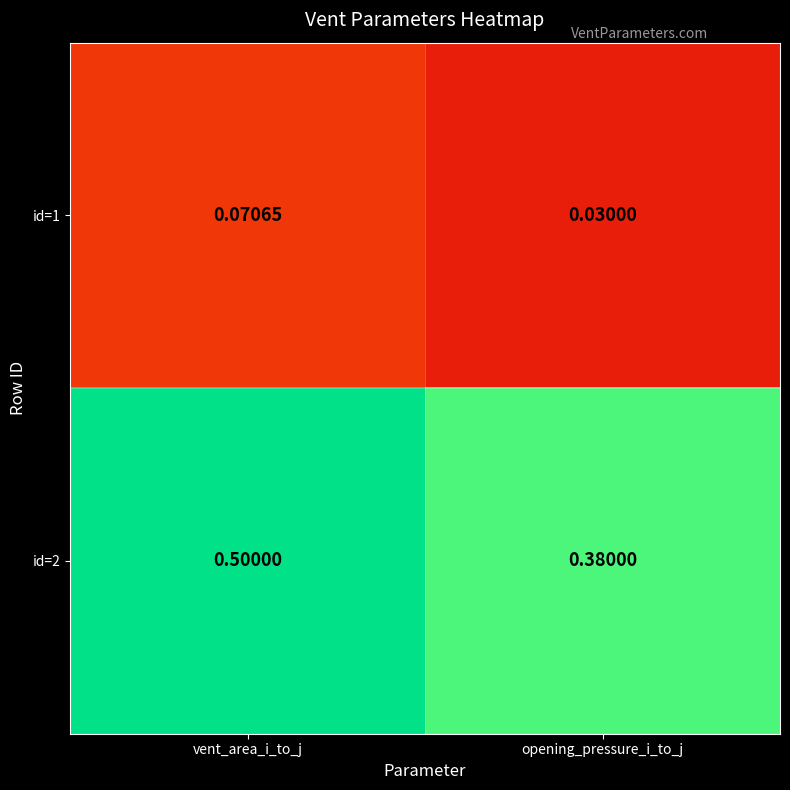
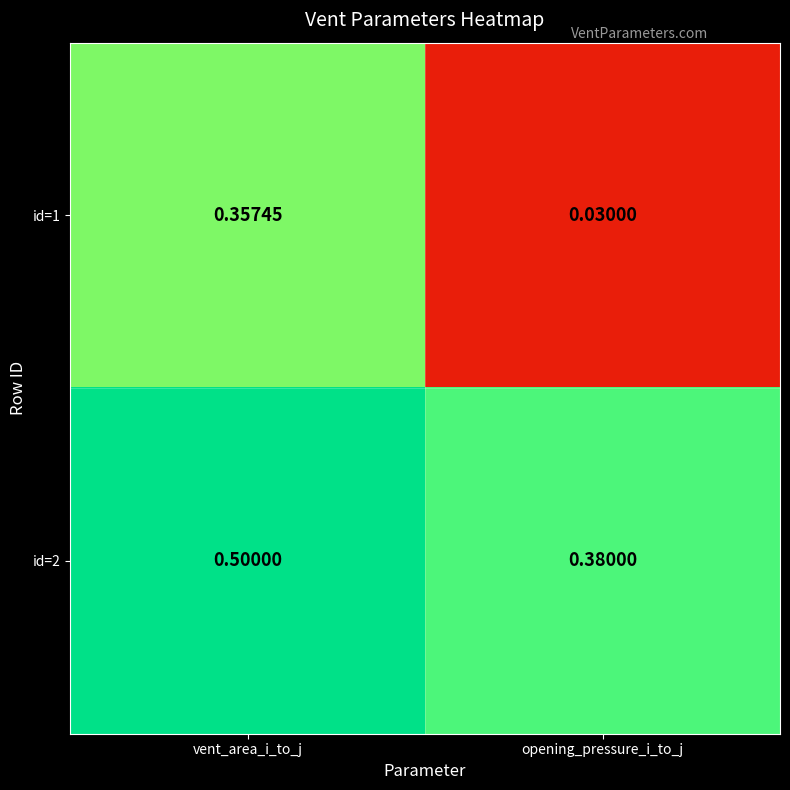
  {
    "id=1": {
-     "vent_area_i_to_j": 0.07065,
+     "vent_area_i_to_j": 0.35745,
      "opening_pressure_i_to_j": 0.03000
    },
    "id=2": {
      "vent_area_i_to_j": 0.50000,
      "opening_pressure_i_to_j": 0.38000
    }
  }
